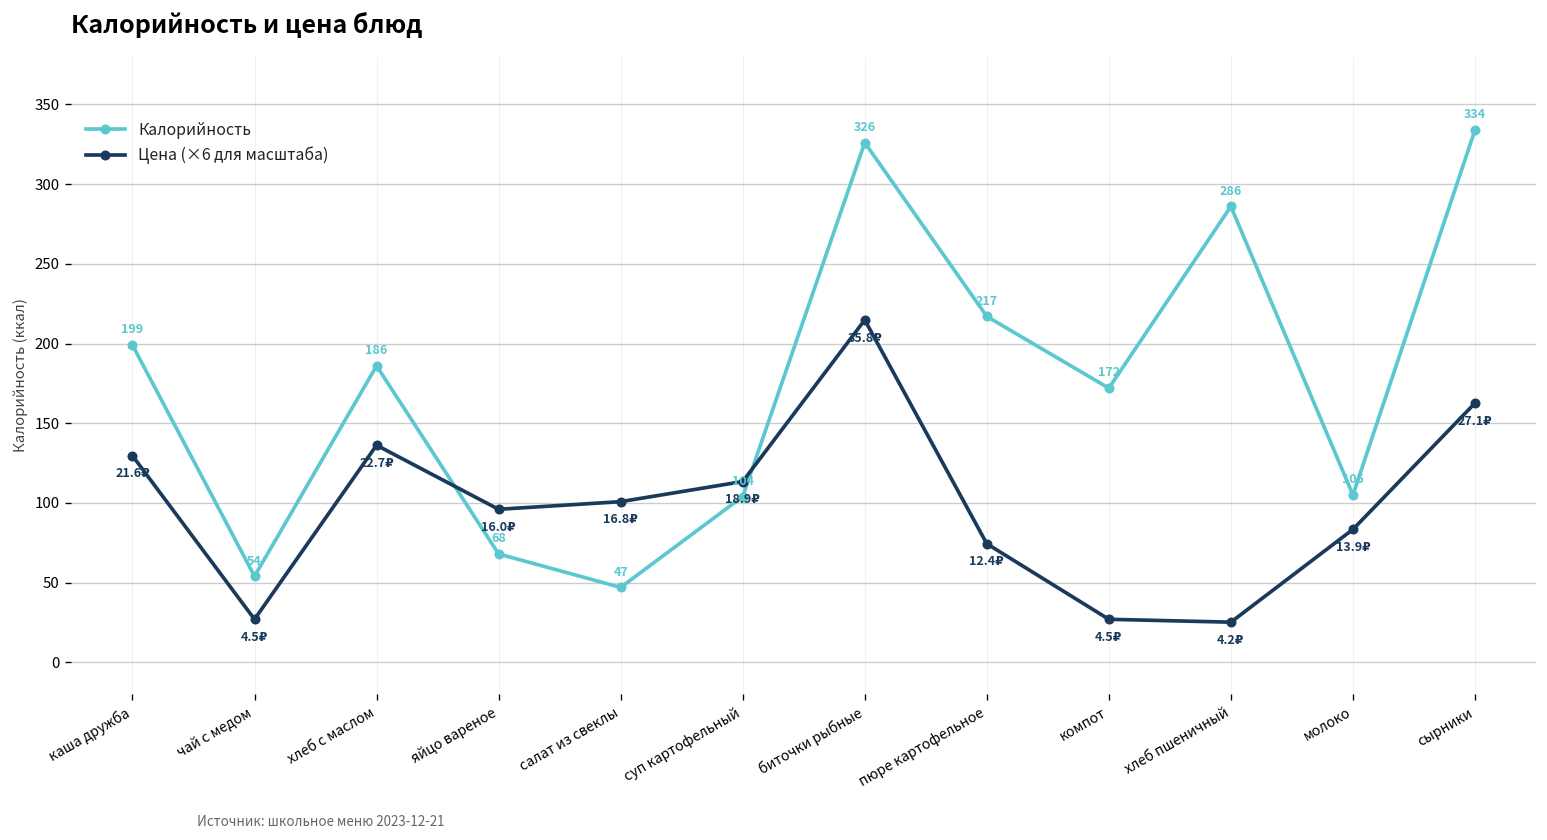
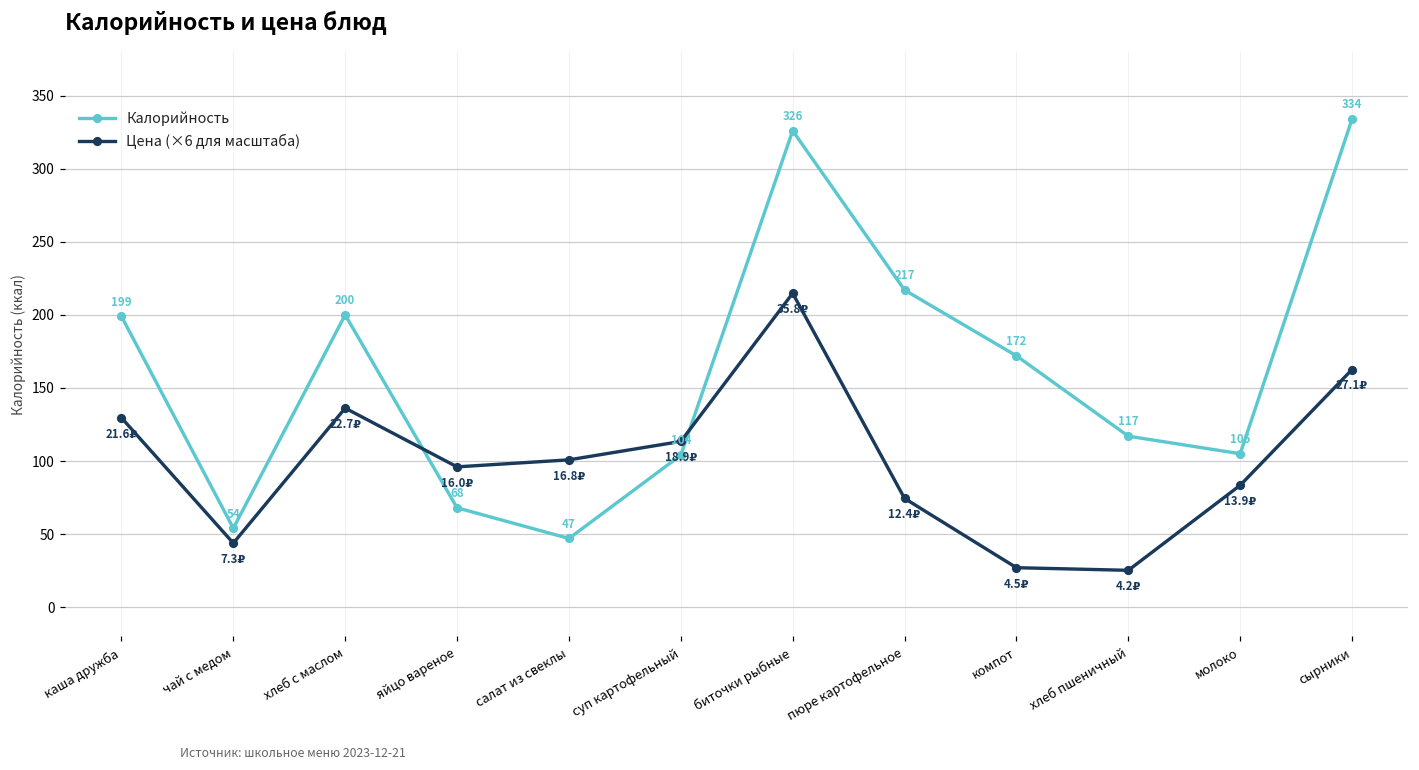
  {
    "Калорийность": {
      "каша дружба": "199",
      "чай с медом": "54",
-     "хлеб с маслом": "186",
+     "хлеб с маслом": "200",
      "яйцо вареное": "68",
      "салат из свеклы": "47",
      "биточки рыбные": "326",
      "пюре картофельное": "217",
      "компот": "172",
-     "хлеб пшеничный": "286",
+     "хлеб пшеничный": "117",
      "молоко": "105",
      "сырники": "334"
    },
    "Цена (×6 для масштаба)": {
-     "чай с медом": "4.5₽"
+     "чай с медом": "7.3₽"
    }
  }
